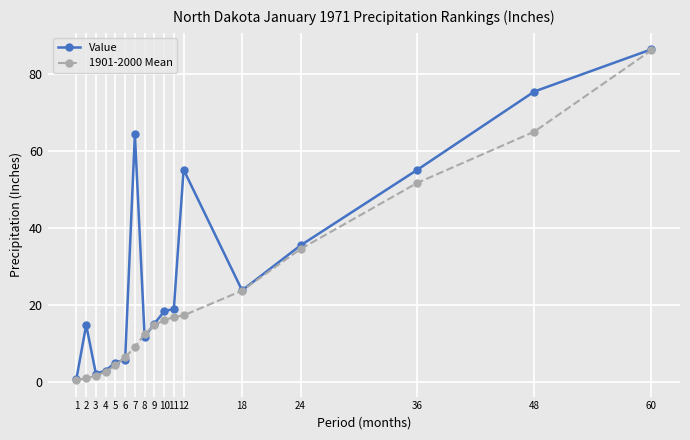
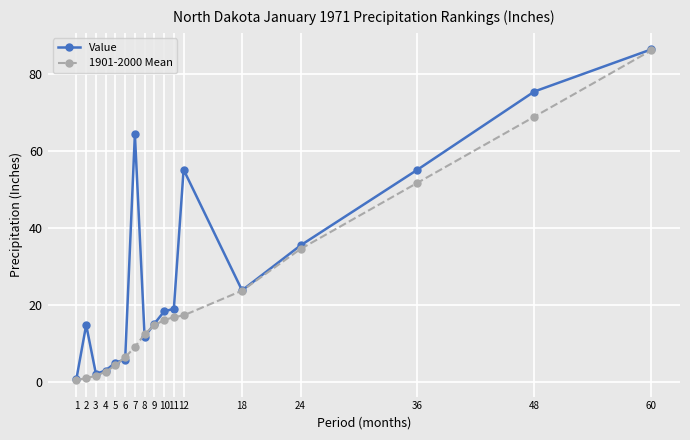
  {
    "Value": {
      "2": 15,
      "5": 5,
      "7": 65,
      "8": 12,
      "10": 18,
      "11": 19,
      "12": 55,
      "24": 36,
      "36": 55,
      "48": 76
    },
    "1901-2000 Mean": {
      "2": 1,
      "5": 4,
      "7": 9,
      "8": 12,
      "10": 16,
      "11": 17,
      "12": 17,
      "24": 35,
      "36": 52,
-     "48": 65
+     "48": 69
    }
  }
